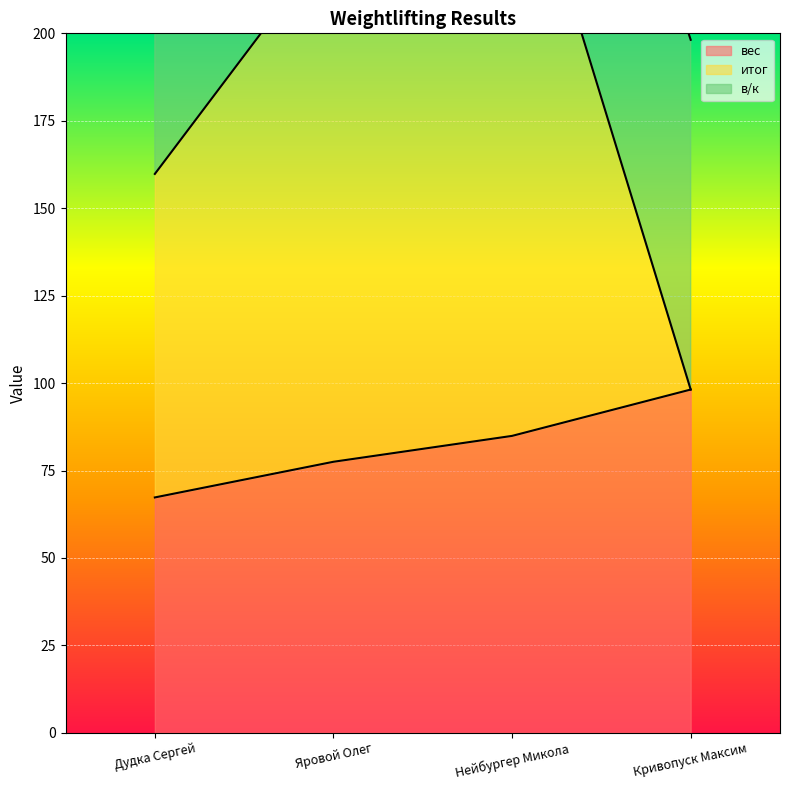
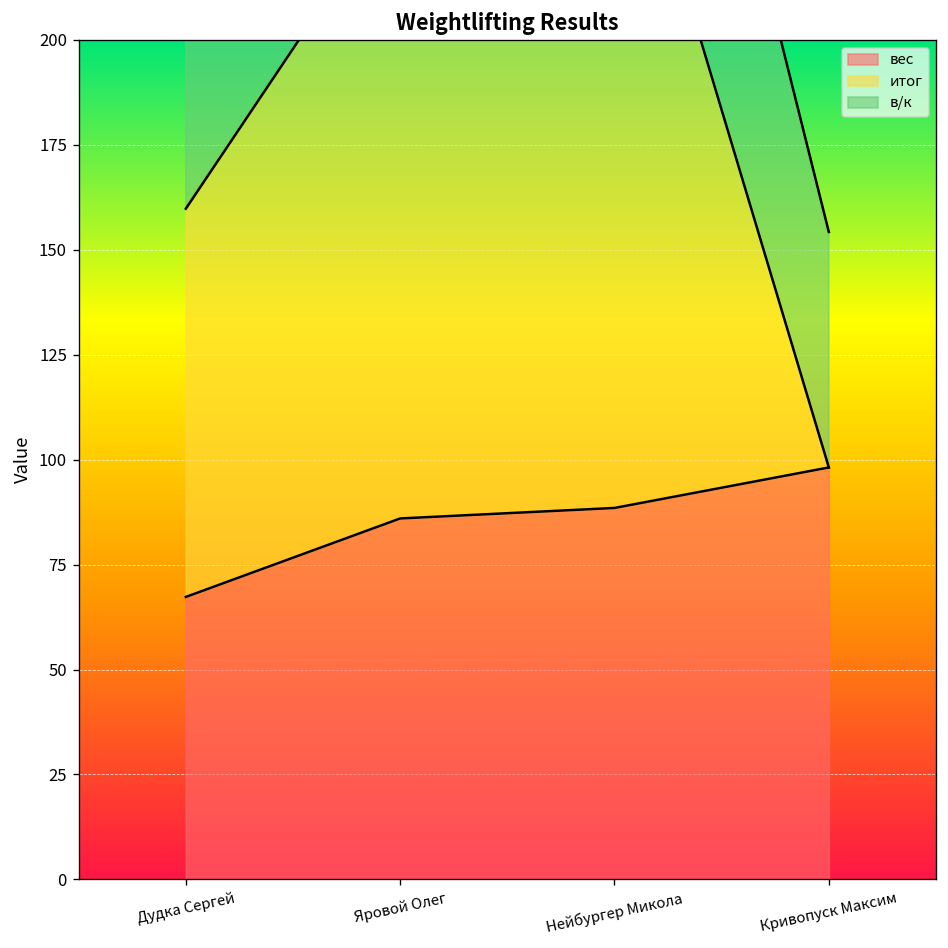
  {
    "вес": {
      "Дудка Сергей": 67,
-     "Яровой Олег": 78,
-     "Нейбургер Микола": 85
+     "Яровой Олег": 86,
+     "Нейбургер Микола": 89
    },
    "итог": {
      "Дудка Сергей": 93
    },
    "в/к": {
-     "Кривопуск Максим": 100
+     "Кривопуск Максим": 56
    }
  }
